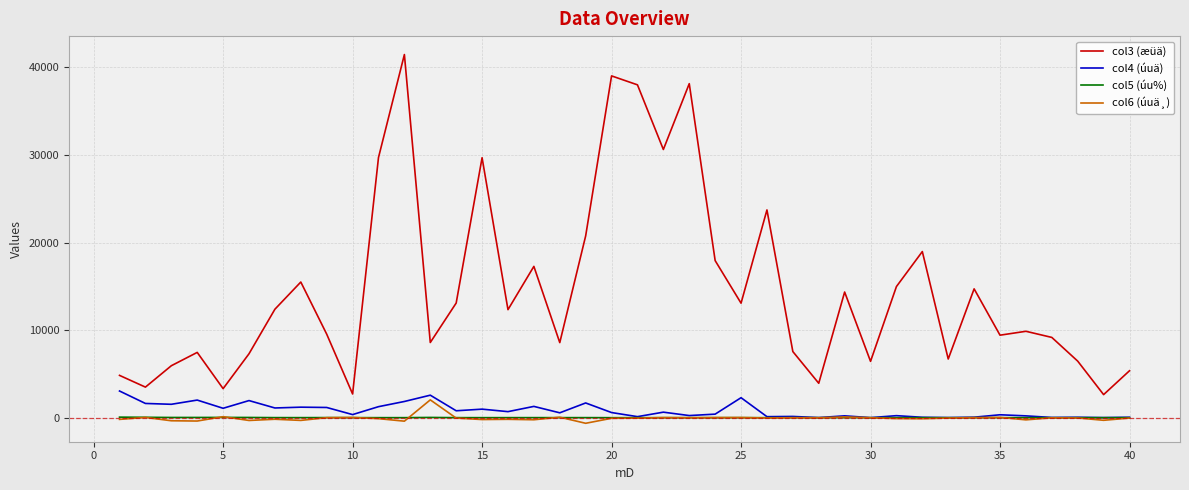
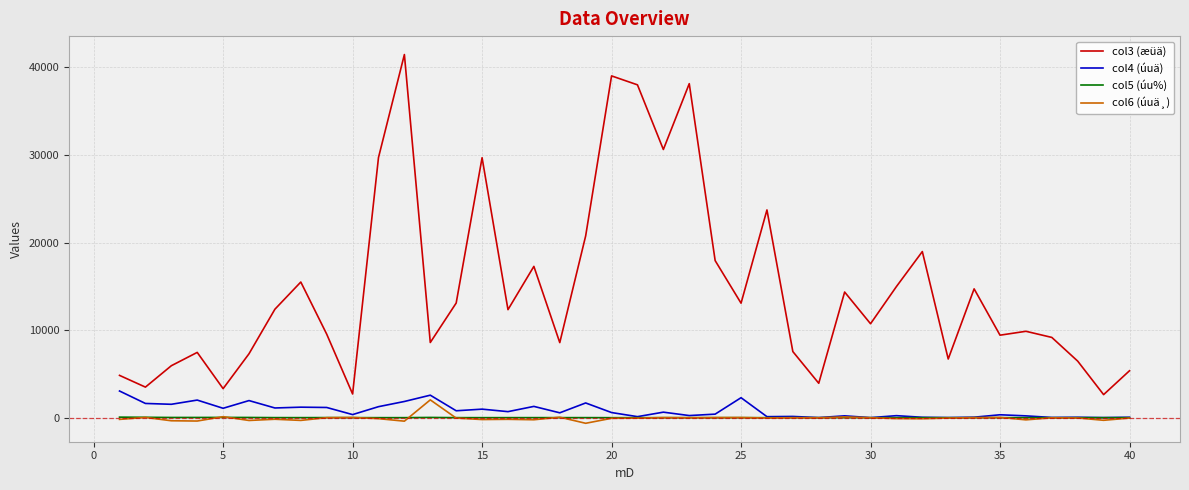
  {
    "col3 (æüä)": {
      "5": 3000,
      "10": 3000,
      "15": 30000,
      "20": 39000,
      "25": 13000,
-     "30": 6000,
+     "30": 11000,
      "35": 9000,
      "40": 5000
    },
    "col4 (úuä)": {
      "5": 1000,
      "10": 0,
      "15": 1000,
      "20": 1000,
      "25": 2000,
      "35": 0
    }
  }
